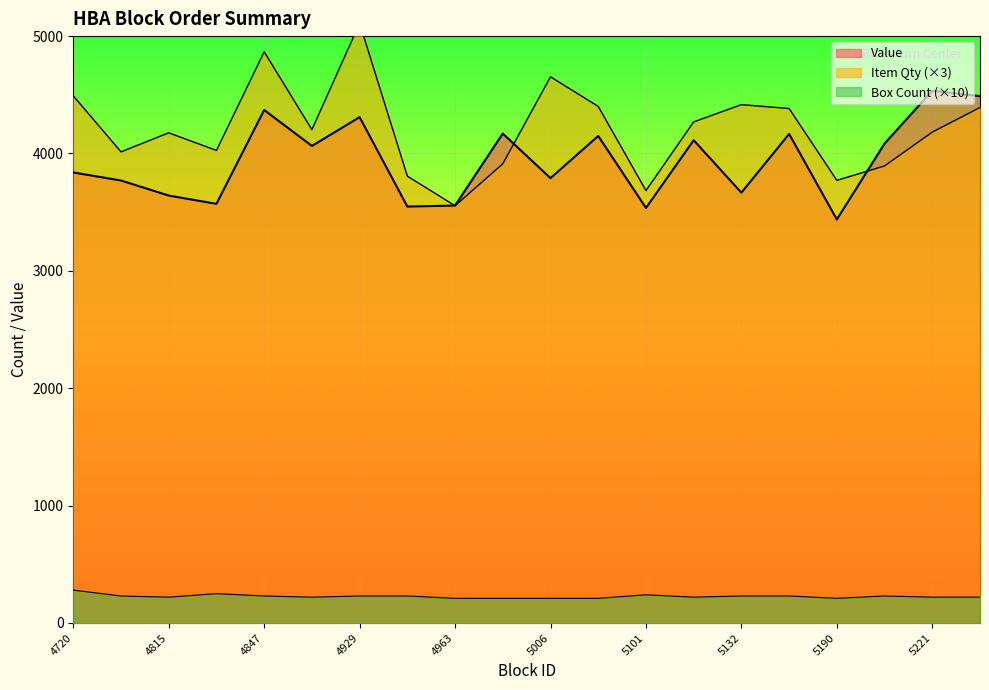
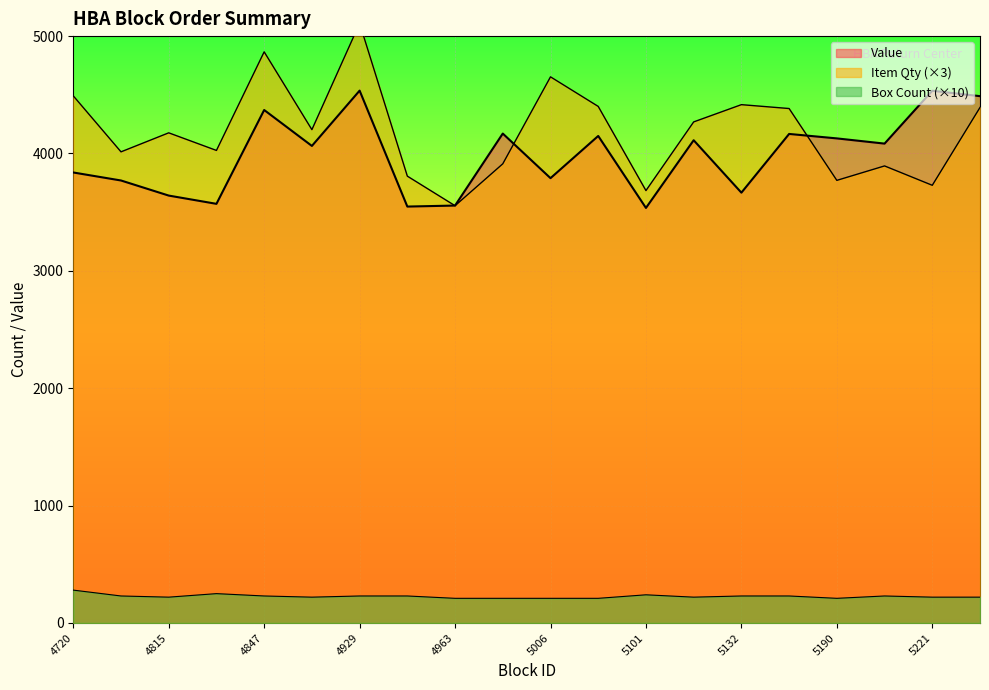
  {
    "Value": {
      "4720": 3840,
      "4815": 3640,
      "4847": 4370,
-     "4929": 4310,
+     "4929": 4540,
      "5006": 3790,
      "5101": 3540,
      "5132": 3670,
-     "5190": 3440
+     "5190": 4130
    },
    "Item Qty (×3)": {
      "4720": 4490,
      "4815": 4180,
      "4847": 4870,
      "5006": 4650,
      "5101": 3680,
      "5132": 4420,
      "5190": 3770,
-     "5221": 4180
+     "5221": 3730
    },
    "Box Count (×10)": {
      "4720": 280,
      "4815": 220,
      "4847": 230,
      "4929": 230,
      "4963": 210,
      "5006": 210,
      "5101": 240,
      "5132": 230,
      "5190": 210,
      "5221": 220
    }
  }
